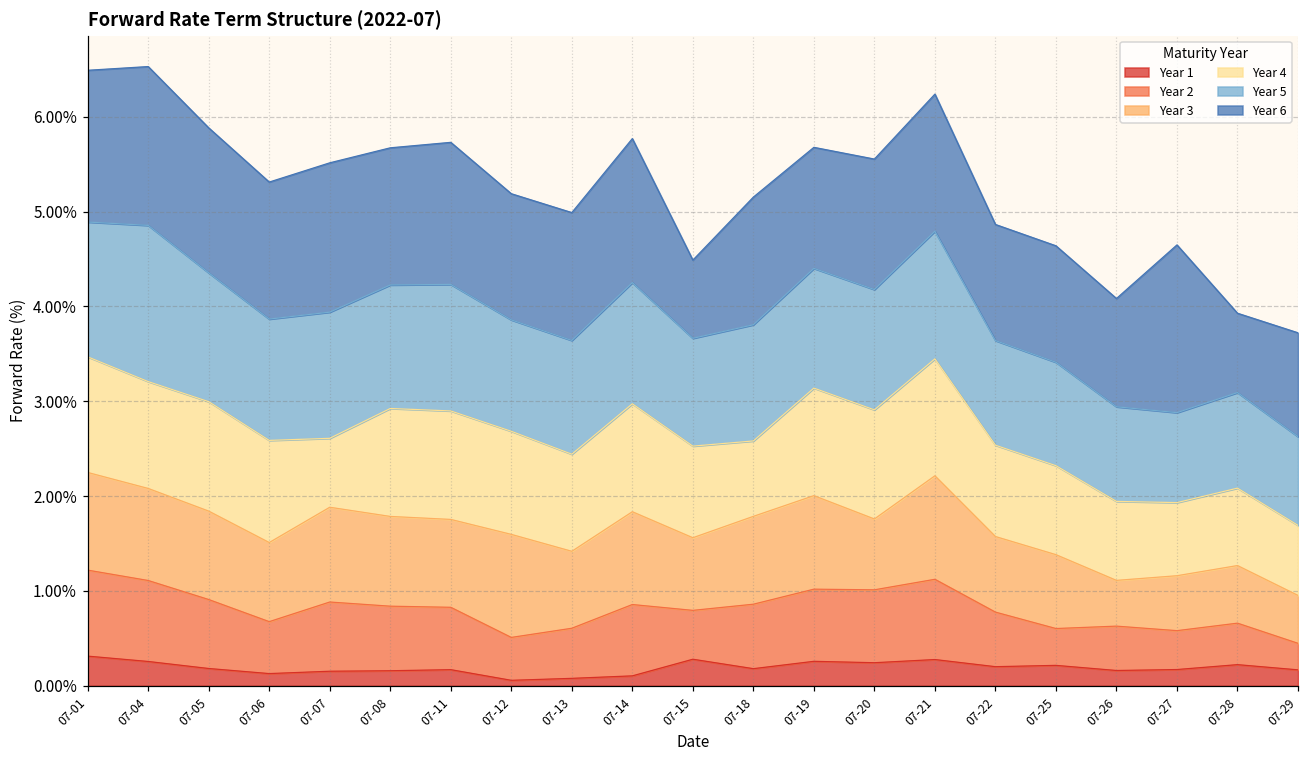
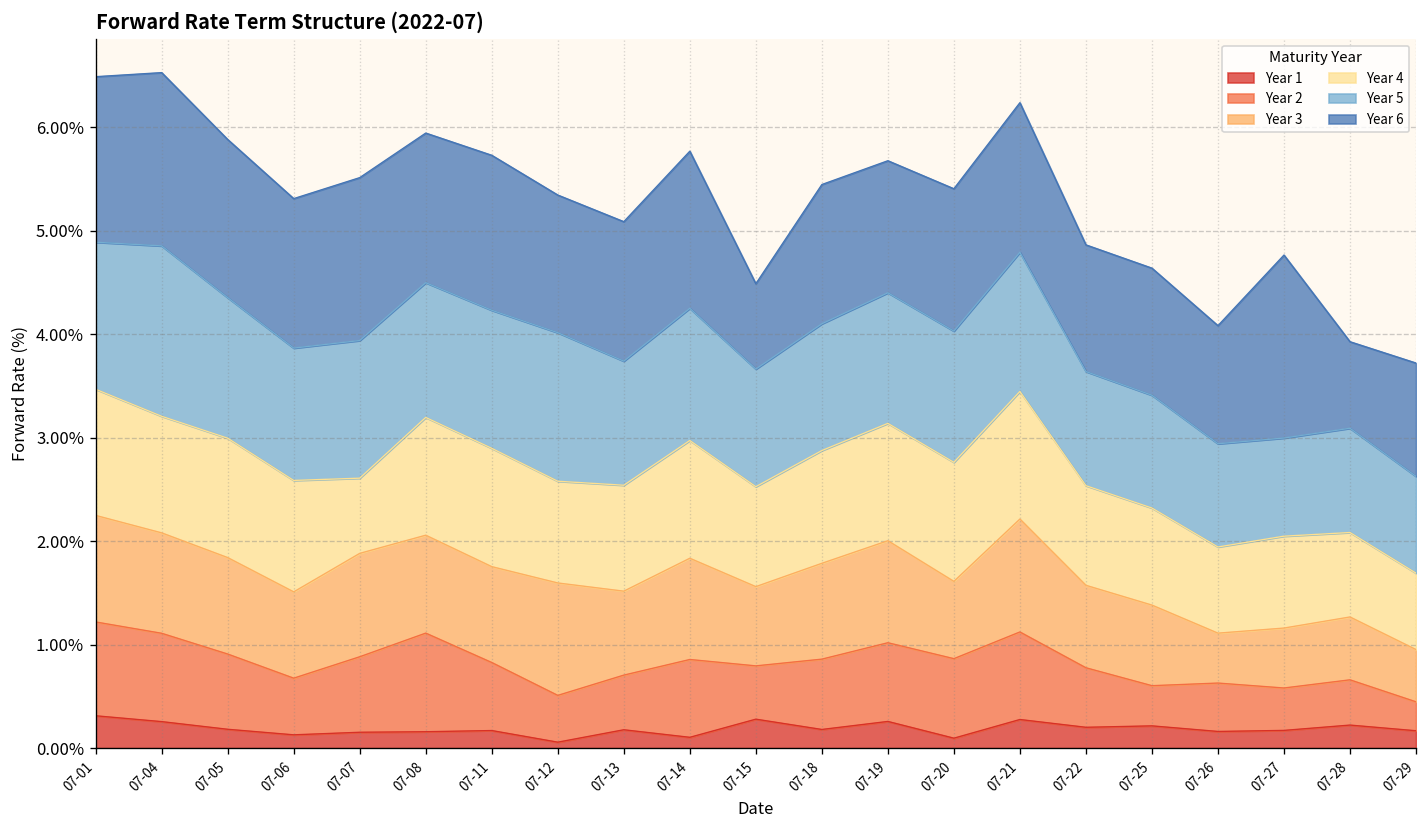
  {
    "Year 1": {
      "07-01": "0.3%",
      "07-04": "0.3%",
      "07-05": "0.2%",
      "07-06": "0.1%",
      "07-07": "0.2%",
      "07-08": "0.2%",
      "07-11": "0.2%",
      "07-12": "0.1%",
-     "07-13": "0.1%",
+     "07-13": "0.2%",
      "07-14": "0.1%",
      "07-15": "0.3%",
      "07-18": "0.2%",
      "07-19": "0.3%",
-     "07-20": "0.2%",
+     "07-20": "0.1%",
      "07-21": "0.3%",
      "07-22": "0.2%",
      "07-25": "0.2%",
      "07-26": "0.2%",
      "07-27": "0.2%",
      "07-28": "0.2%",
      "07-29": "0.2%"
    },
    "Year 2": {
      "07-01": "0.9%",
      "07-04": "0.9%",
      "07-05": "0.7%",
      "07-06": "0.5%",
      "07-07": "0.7%",
-     "07-08": "0.7%",
+     "07-08": "1.0%",
      "07-11": "0.7%",
      "07-12": "0.5%",
      "07-13": "0.5%",
      "07-14": "0.8%",
      "07-15": "0.5%",
      "07-18": "0.7%",
      "07-19": "0.8%",
      "07-20": "0.8%",
      "07-21": "0.8%",
      "07-22": "0.6%",
      "07-25": "0.4%",
      "07-26": "0.5%",
      "07-27": "0.4%",
      "07-28": "0.4%",
      "07-29": "0.3%"
    },
    "Year 3": {
      "07-01": "1.0%",
      "07-04": "1.0%",
      "07-05": "0.9%",
      "07-06": "0.8%",
      "07-07": "1.0%",
      "07-08": "0.9%",
      "07-11": "0.9%",
      "07-12": "1.1%",
      "07-13": "0.8%",
      "07-14": "1.0%",
      "07-15": "0.8%",
      "07-18": "0.9%",
      "07-19": "1.0%",
      "07-20": "0.7%",
      "07-21": "1.1%",
      "07-22": "0.8%",
      "07-25": "0.8%",
      "07-26": "0.5%",
      "07-27": "0.6%",
      "07-28": "0.6%",
      "07-29": "0.5%"
    },
    "Year 4": {
      "07-01": "1.2%",
      "07-04": "1.1%",
      "07-05": "1.2%",
      "07-06": "1.1%",
      "07-07": "0.7%",
      "07-08": "1.1%",
      "07-11": "1.1%",
-     "07-12": "1.1%",
+     "07-12": "1.0%",
      "07-13": "1.0%",
      "07-14": "1.1%",
      "07-15": "1.0%",
-     "07-18": "0.8%",
+     "07-18": "1.1%",
      "07-19": "1.1%",
      "07-20": "1.2%",
      "07-21": "1.2%",
      "07-22": "1.0%",
      "07-25": "0.9%",
      "07-26": "0.8%",
-     "07-27": "0.8%",
+     "07-27": "0.9%",
      "07-28": "0.8%",
      "07-29": "0.7%"
    },
    "Year 5": {
      "07-01": "1.4%",
      "07-04": "1.6%",
      "07-05": "1.4%",
      "07-06": "1.3%",
      "07-07": "1.3%",
      "07-08": "1.3%",
      "07-11": "1.3%",
-     "07-12": "1.2%",
+     "07-12": "1.4%",
      "07-13": "1.2%",
      "07-14": "1.3%",
      "07-15": "1.1%",
      "07-18": "1.2%",
      "07-19": "1.3%",
      "07-20": "1.3%",
      "07-21": "1.3%",
      "07-22": "1.1%",
      "07-25": "1.1%",
      "07-26": "1.0%",
      "07-27": "0.9%",
      "07-28": "1.0%",
      "07-29": "0.9%"
    },
    "Year 6": {
      "07-01": "1.6%",
      "07-04": "1.7%",
      "07-05": "1.5%",
      "07-06": "1.4%",
      "07-07": "1.6%",
      "07-08": "1.4%",
      "07-11": "1.5%",
      "07-12": "1.3%",
      "07-13": "1.3%",
      "07-14": "1.5%",
      "07-15": "0.8%",
      "07-18": "1.3%",
      "07-19": "1.3%",
      "07-20": "1.4%",
      "07-21": "1.4%",
      "07-22": "1.2%",
      "07-25": "1.2%",
      "07-26": "1.1%",
      "07-27": "1.8%",
      "07-28": "0.8%",
      "07-29": "1.1%"
    }
  }
